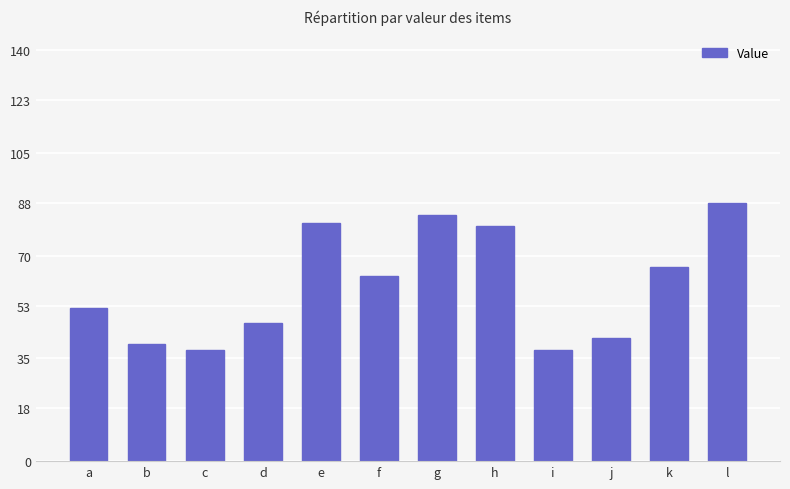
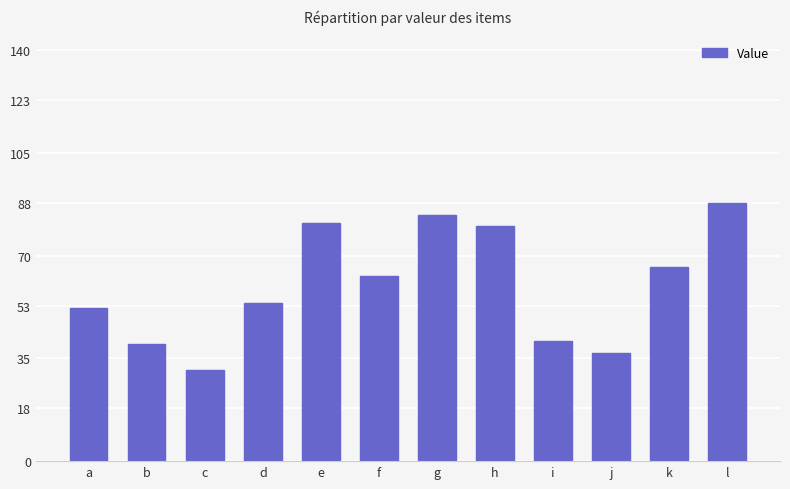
  {
    "a": 52,
    "b": 40,
-   "c": 38,
-   "d": 47,
+   "c": 31,
+   "d": 54,
    "e": 81,
    "f": 63,
    "g": 84,
    "h": 80,
-   "i": 38,
-   "j": 42,
+   "i": 41,
+   "j": 37,
    "k": 66,
    "l": 88
  }
